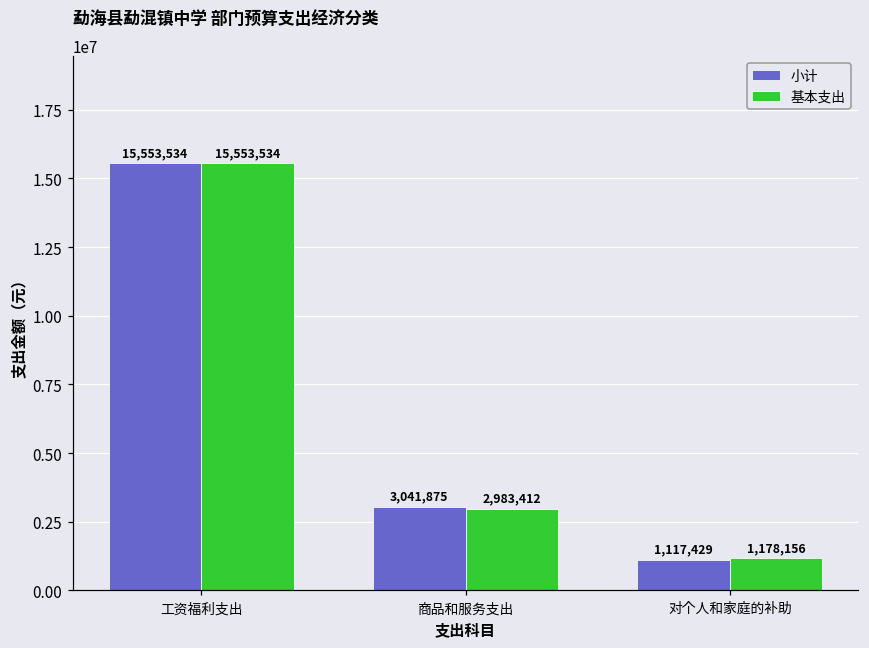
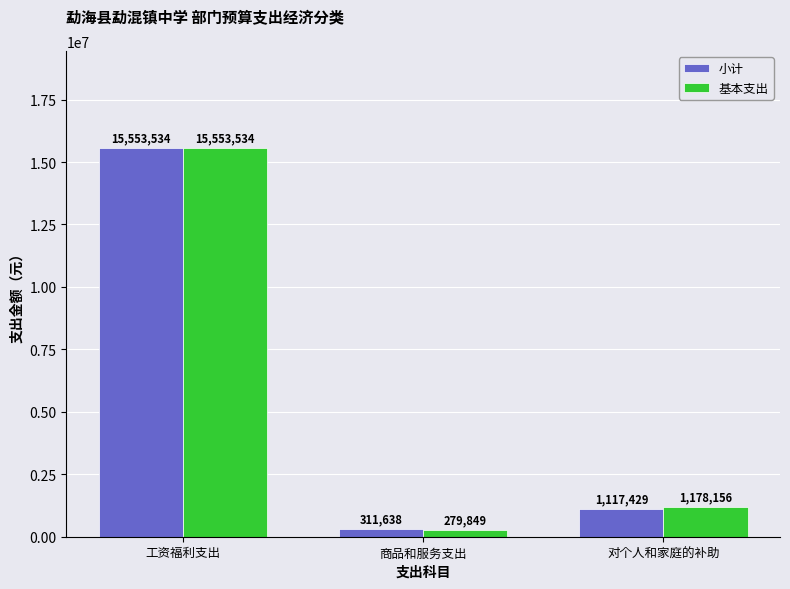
  {
    "小计": {
      "工资福利支出": "15,553,534",
-     "商品和服务支出": "3,041,875",
+     "商品和服务支出": "311,638",
      "对个人和家庭的补助": "1,117,429"
    },
    "基本支出": {
      "工资福利支出": "15,553,534",
-     "商品和服务支出": "2,983,412",
+     "商品和服务支出": "279,849",
      "对个人和家庭的补助": "1,178,156"
    }
  }
